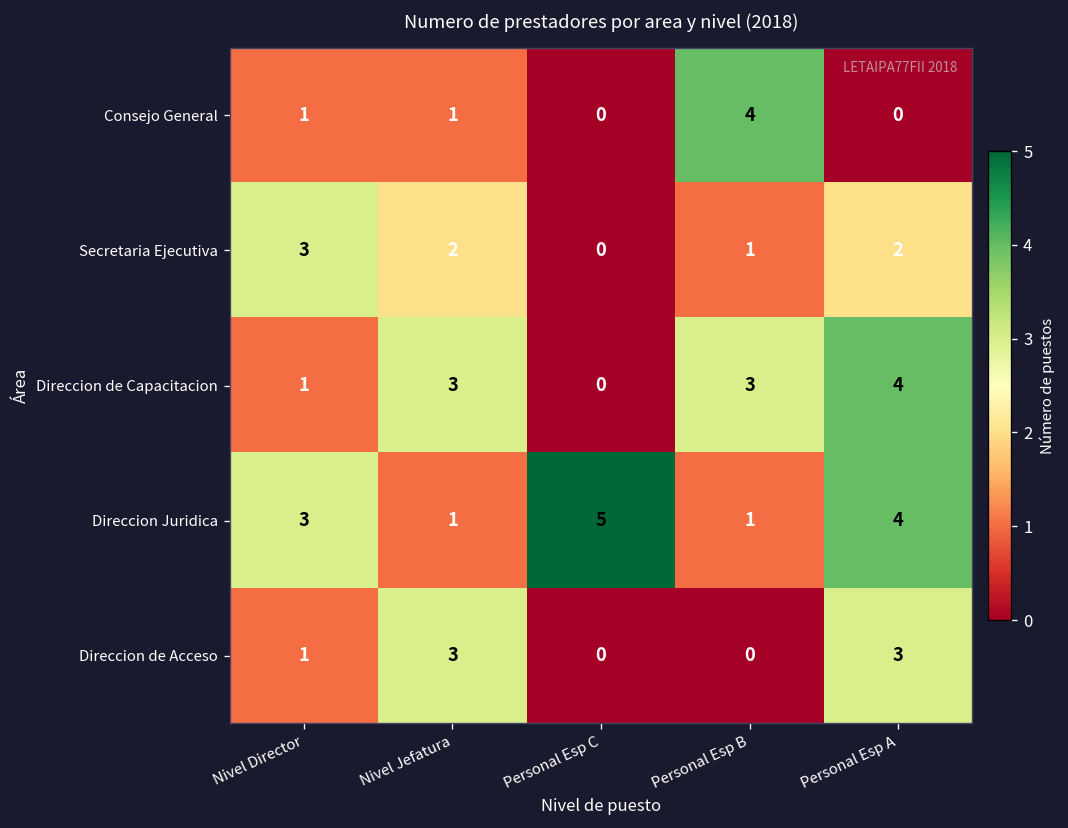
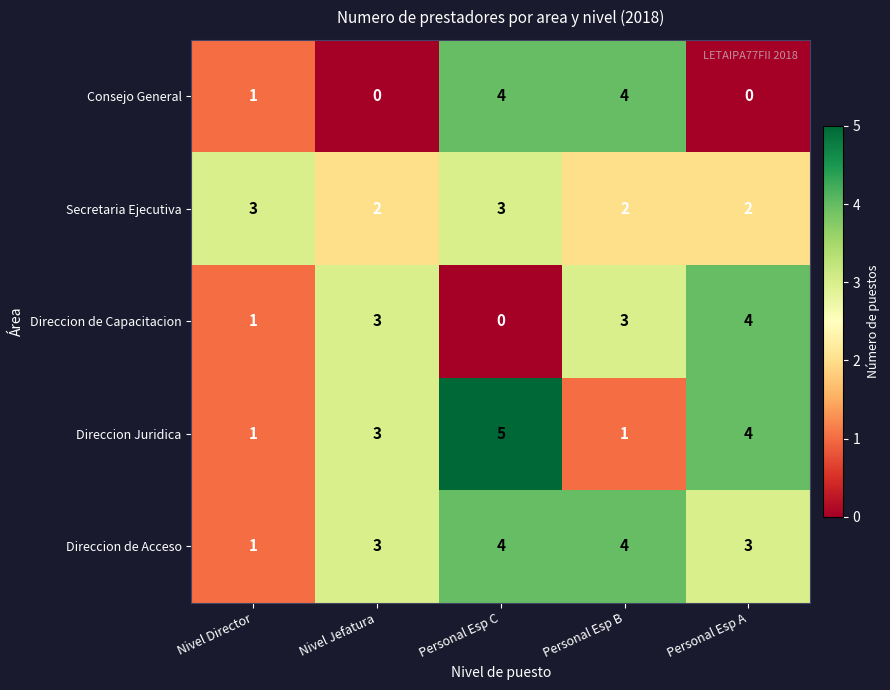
  {
    "Consejo General": {
      "Nivel Director": 1,
-     "Nivel Jefatura": 1,
-     "Personal Esp C": 0,
+     "Nivel Jefatura": 0,
+     "Personal Esp C": 4,
      "Personal Esp B": 4
    },
    "Secretaria Ejecutiva": {
      "Nivel Director": 3,
      "Nivel Jefatura": 2,
-     "Personal Esp C": 0,
-     "Personal Esp B": 1,
+     "Personal Esp C": 3,
+     "Personal Esp B": 2,
      "Personal Esp A": 2
    },
    "Direccion de Capacitacion": {
      "Nivel Director": 1,
      "Nivel Jefatura": 3,
      "Personal Esp C": 0,
      "Personal Esp B": 3,
      "Personal Esp A": 4
    },
    "Direccion Juridica": {
-     "Nivel Director": 3,
-     "Nivel Jefatura": 1,
+     "Nivel Director": 1,
+     "Nivel Jefatura": 3,
      "Personal Esp C": 5,
      "Personal Esp B": 1,
      "Personal Esp A": 4
    },
    "Direccion de Acceso": {
      "Nivel Director": 1,
      "Nivel Jefatura": 3,
-     "Personal Esp C": 0,
-     "Personal Esp B": 0,
+     "Personal Esp C": 4,
+     "Personal Esp B": 4,
      "Personal Esp A": 3
    }
  }
